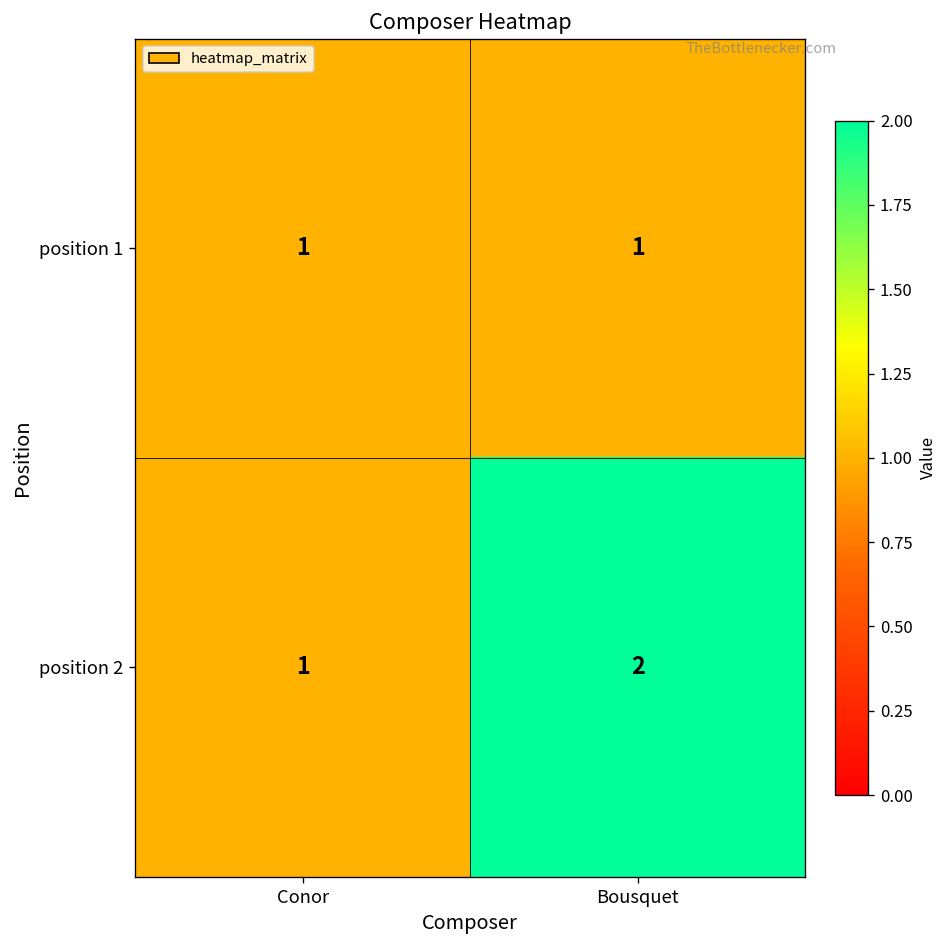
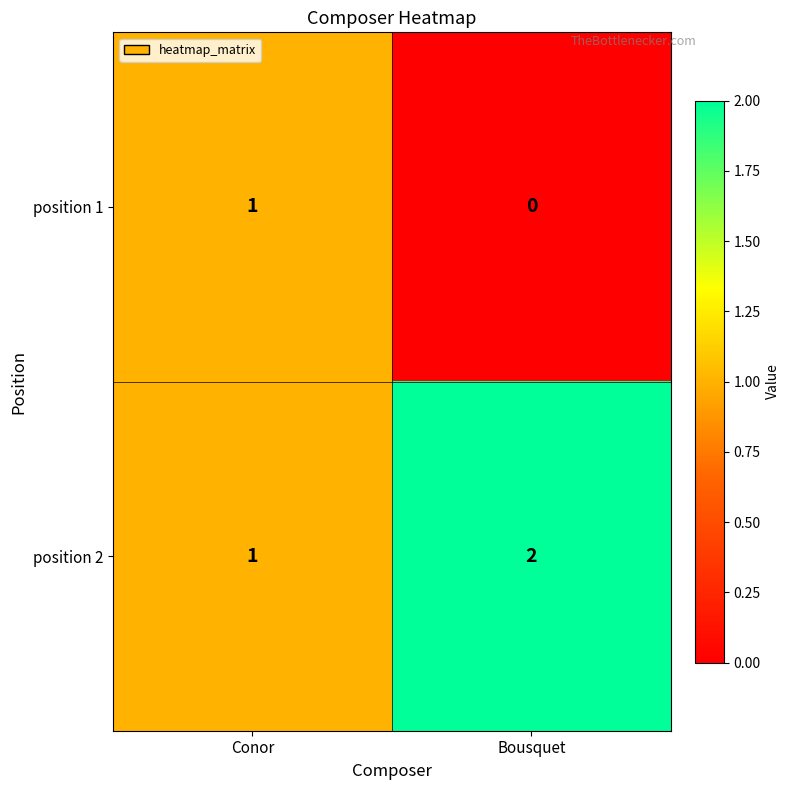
  {
    "position 1": {
      "Conor": 1,
-     "Bousquet": 1
+     "Bousquet": 0
    },
    "position 2": {
      "Conor": 1,
      "Bousquet": 2
    }
  }
